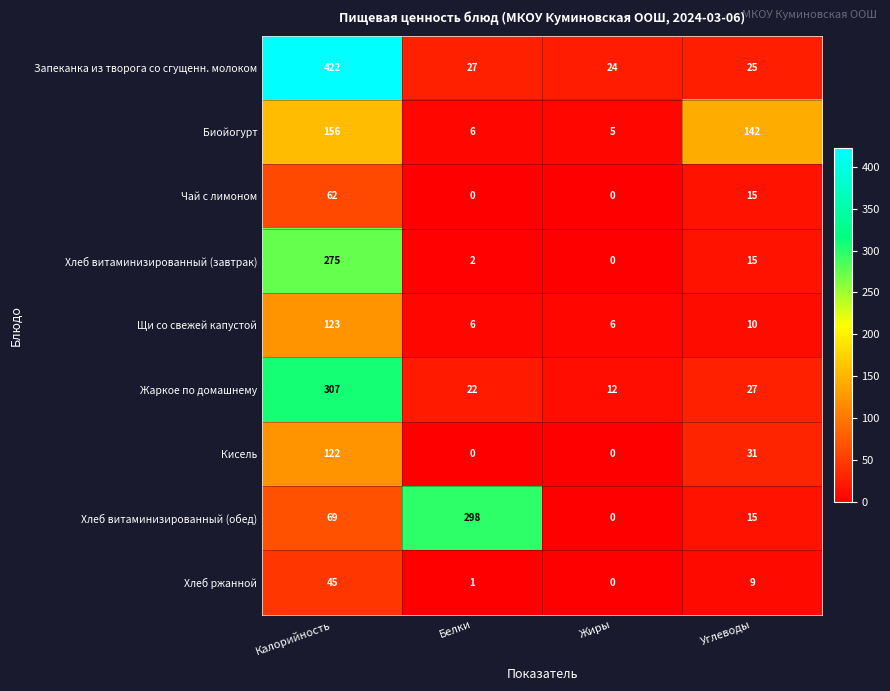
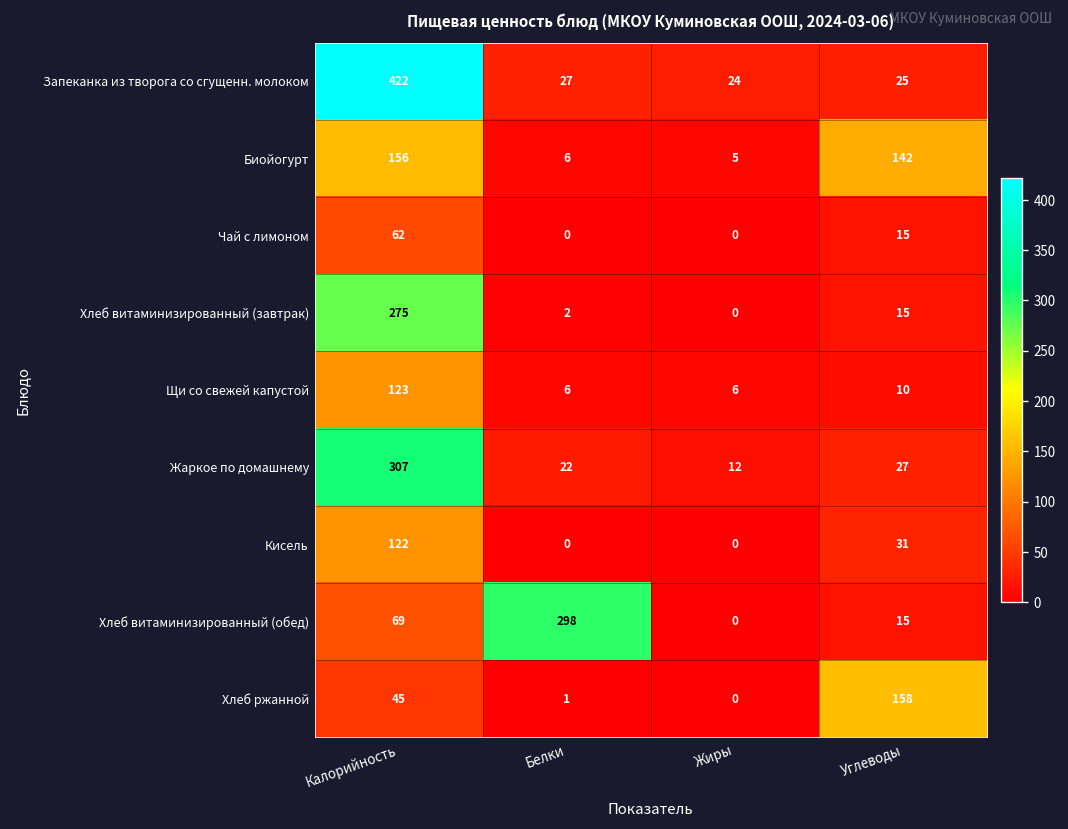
  {
    "Запеканка из творога со сгущенн. молоком": {
      "Калорийность": 422,
      "Белки": 27,
      "Жиры": 24,
      "Углеводы": 25
    },
    "Биойогурт": {
      "Калорийность": 156,
      "Белки": 6,
      "Жиры": 5,
      "Углеводы": 142
    },
    "Чай с лимоном": {
      "Калорийность": 62,
      "Белки": 0,
      "Жиры": 0,
      "Углеводы": 15
    },
    "Хлеб витаминизированный (завтрак)": {
      "Калорийность": 275,
      "Белки": 2,
      "Жиры": 0,
      "Углеводы": 15
    },
    "Щи со свежей капустой": {
      "Калорийность": 123,
      "Белки": 6,
      "Жиры": 6,
      "Углеводы": 10
    },
    "Жаркое по домашнему": {
      "Калорийность": 307,
      "Белки": 22,
      "Жиры": 12,
      "Углеводы": 27
    },
    "Кисель": {
      "Калорийность": 122,
      "Белки": 0,
      "Жиры": 0,
      "Углеводы": 31
    },
    "Хлеб витаминизированный (обед)": {
      "Калорийность": 69,
      "Белки": 298,
      "Жиры": 0,
      "Углеводы": 15
    },
    "Хлеб ржанной": {
      "Калорийность": 45,
      "Белки": 1,
      "Жиры": 0,
-     "Углеводы": 9
+     "Углеводы": 158
    }
  }
